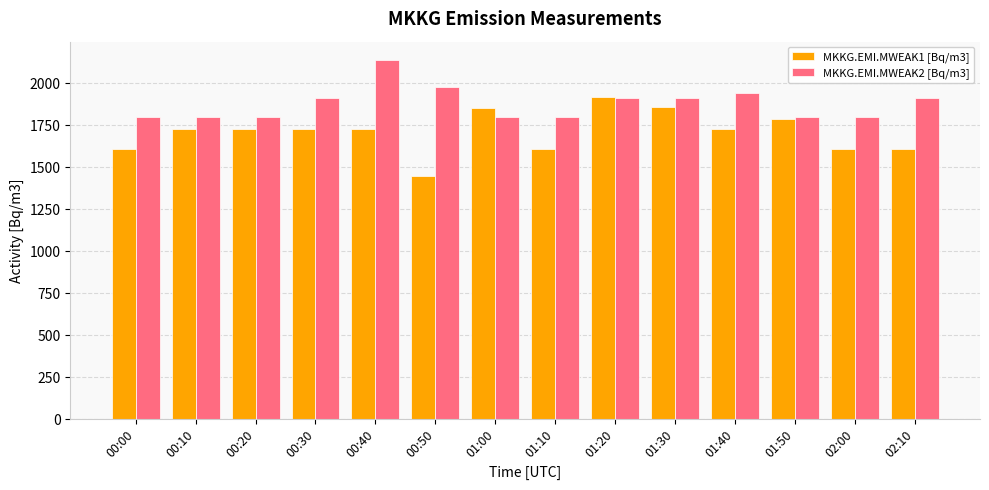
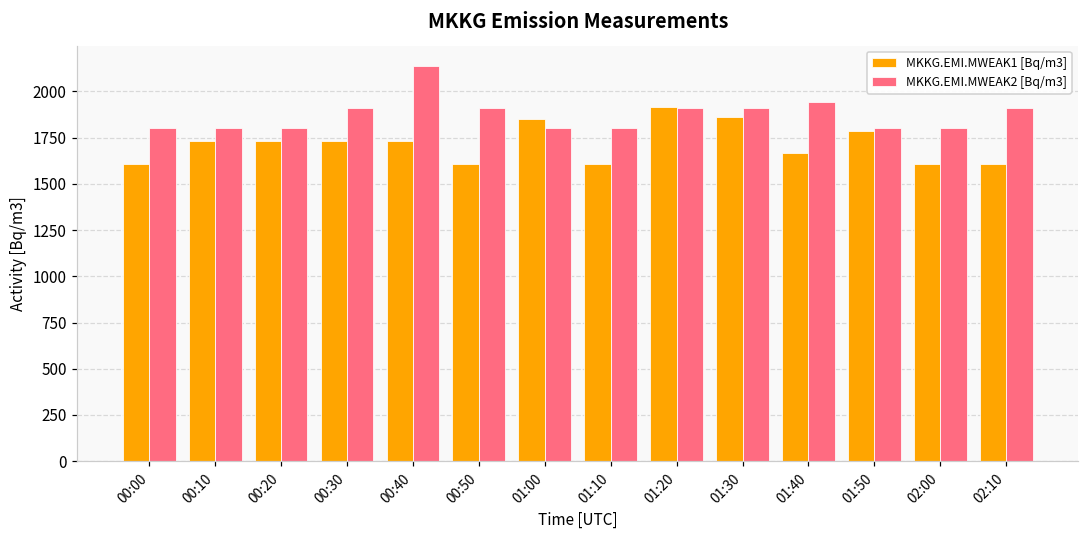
  {
    "MKKG.EMI.MWEAK1 [Bq/m3]": {
      "00:00": 1610,
      "00:10": 1730,
      "00:20": 1730,
      "00:30": 1730,
      "00:40": 1730,
-     "00:50": 1450,
+     "00:50": 1610,
      "01:00": 1850,
      "01:10": 1610,
      "01:20": 1920,
      "01:30": 1860,
-     "01:40": 1730,
+     "01:40": 1670,
      "01:50": 1780,
      "02:00": 1610,
      "02:10": 1610
    },
    "MKKG.EMI.MWEAK2 [Bq/m3]": {
      "00:00": 1800,
      "00:10": 1800,
      "00:20": 1800,
      "00:30": 1910,
      "00:40": 2140,
-     "00:50": 1980,
+     "00:50": 1910,
      "01:00": 1800,
      "01:10": 1800,
      "01:20": 1910,
      "01:30": 1910,
      "01:40": 1940,
      "01:50": 1800,
      "02:00": 1800,
      "02:10": 1910
    }
  }
